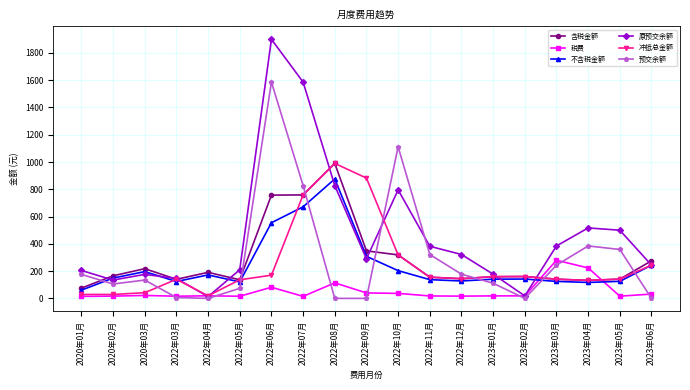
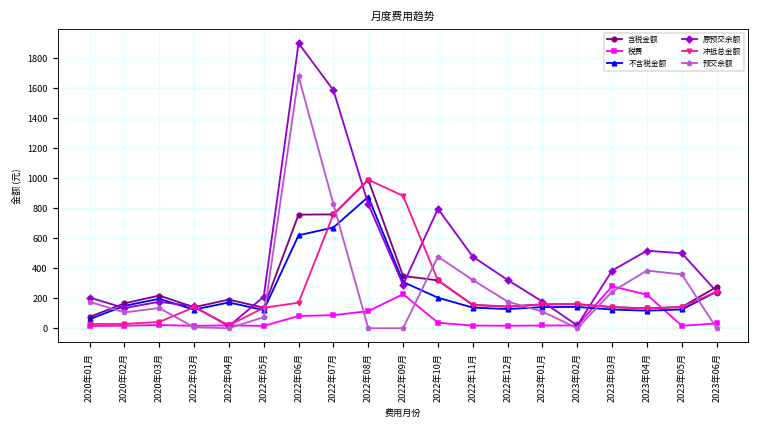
  {
    "含税金额": {
      "2020年03月": 220,
      "2022年04月": 190,
      "2022年06月": 760,
      "2022年09月": 350,
      "2023年06月": 280
    },
    "税费": {
      "2020年03月": 20,
      "2022年05月": 20,
      "2022年06月": 80,
-     "2022年07月": 10,
+     "2022年07月": 90,
      "2022年08月": 110,
-     "2022年09月": 40,
+     "2022年09月": 230,
      "2022年10月": 40,
      "2022年11月": 20,
      "2022年12月": 20,
      "2023年01月": 20,
      "2023年03月": 280,
      "2023年04月": 220,
      "2023年05月": 20,
      "2023年06月": 30
    },
    "不含税金额": {
      "2020年03月": 200,
      "2022年04月": 170,
-     "2022年06月": 550,
+     "2022年06月": 620,
      "2022年07月": 670,
      "2022年08月": 880,
      "2022年10月": 200
    },
    "原预交余额": {
      "2020年01月": 200,
      "2020年03月": 180,
      "2022年05月": 210,
      "2022年06月": 1900,
      "2022年07月": 1590,
      "2022年08月": 830,
      "2022年10月": 800,
-     "2022年11月": 380,
+     "2022年11月": 480,
      "2022年12月": 320,
      "2023年03月": 380,
      "2023年04月": 520,
      "2023年05月": 500
    },
    "冲抵总金额": {
      "2020年03月": 40,
      "2022年06月": 170,
      "2022年09月": 880
    },
    "预交余额": {
      "2020年01月": 180,
      "2020年02月": 110,
      "2020年03月": 130,
      "2022年05月": 70,
-     "2022年06月": 1590,
+     "2022年06月": 1680,
      "2022年07月": 830,
      "2022年08月": 0,
      "2022年09月": 0,
-     "2022年10月": 1110,
+     "2022年10月": 480,
      "2022年11月": 320,
      "2022年12月": 180,
      "2023年01月": 110,
      "2023年03月": 240,
      "2023年04月": 380,
      "2023年05月": 360,
      "2023年06月": 0
    }
  }
